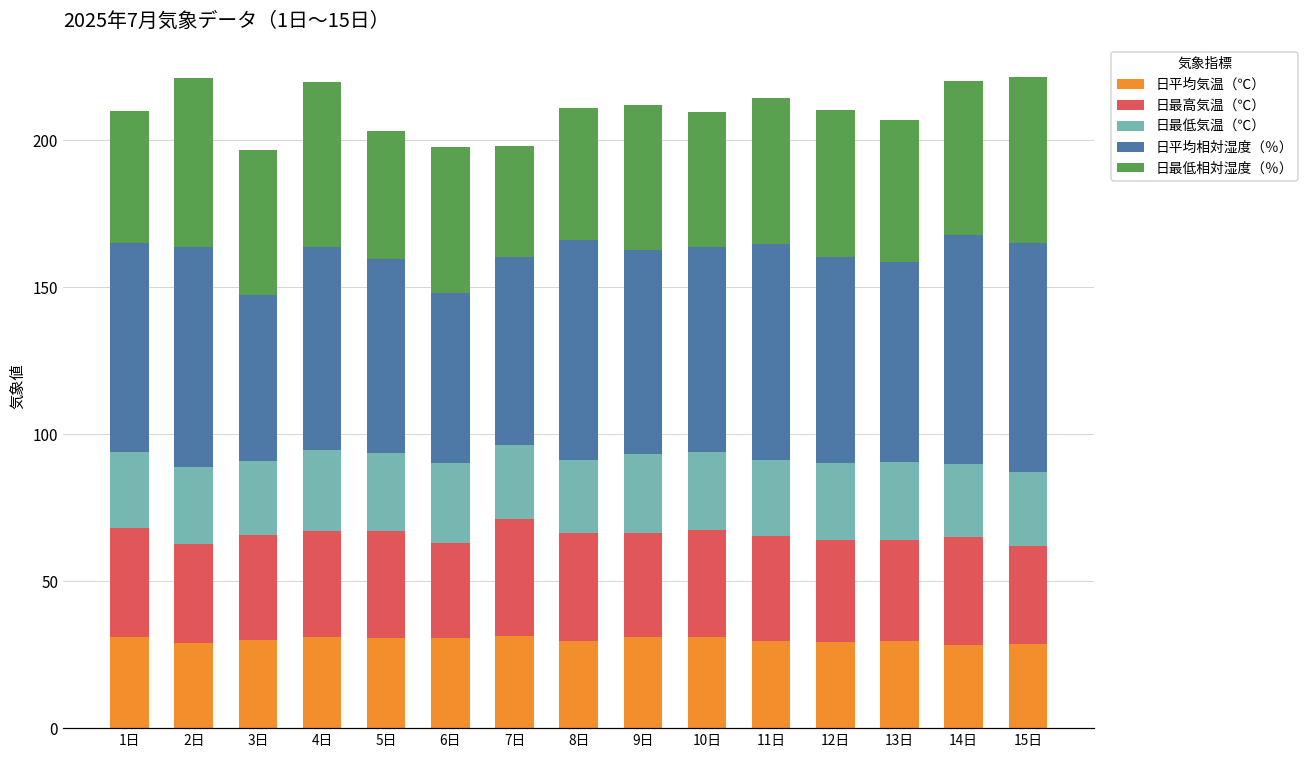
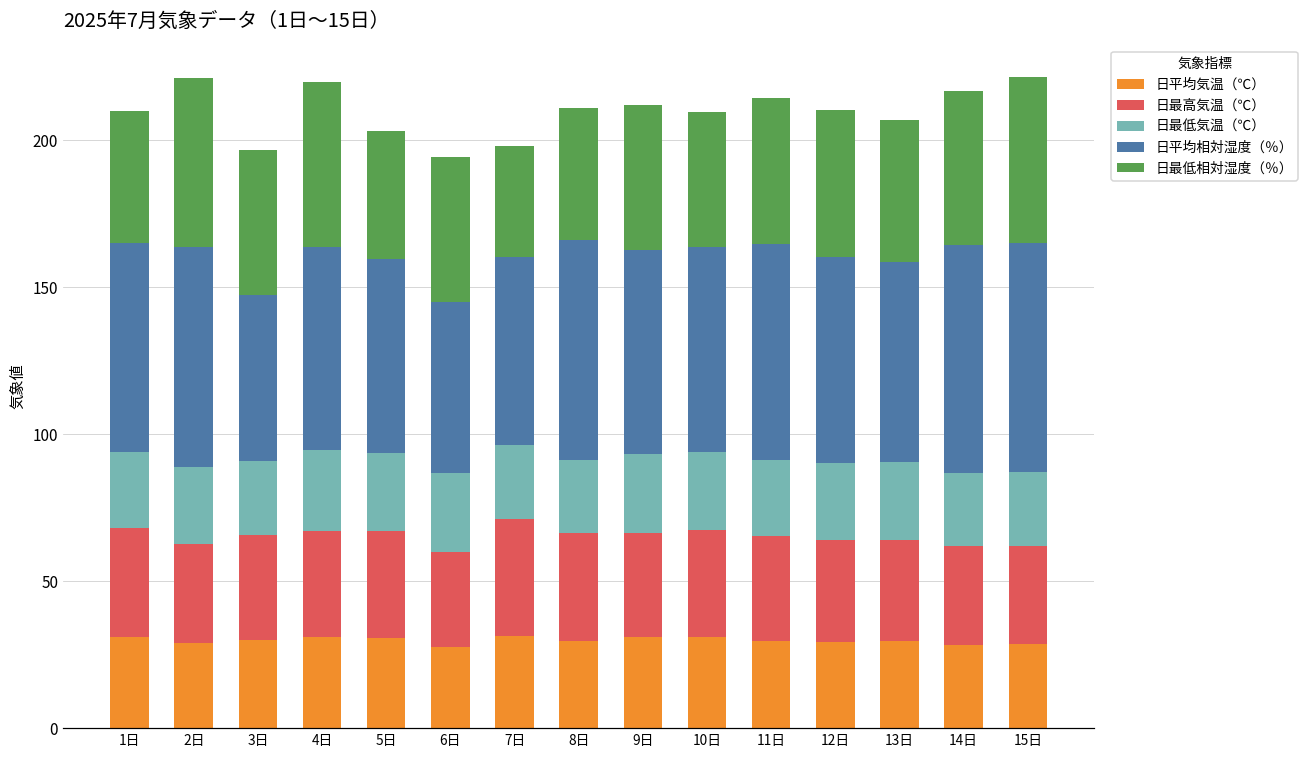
  {
    "日平均気温（℃）": {
      "1日": 31,
      "2日": 29,
      "3日": 30,
      "4日": 31,
      "5日": 31,
-     "6日": 31,
+     "6日": 28,
      "7日": 32,
      "8日": 30,
      "9日": 31,
      "10日": 31,
      "11日": 30,
      "12日": 30,
      "13日": 30,
      "14日": 28,
      "15日": 29
    },
    "日最高気温（℃）": {
      "1日": 37,
      "2日": 34,
      "3日": 36,
      "4日": 36,
      "5日": 36,
      "6日": 32,
      "7日": 40,
      "8日": 37,
      "9日": 35,
      "10日": 37,
      "11日": 36,
      "12日": 35,
      "13日": 35,
-     "14日": 37,
+     "14日": 34,
      "15日": 33
    },
    "日最低気温（℃）": {
      "1日": 26,
      "2日": 26,
      "3日": 25,
      "4日": 28,
      "5日": 27,
      "6日": 27,
      "7日": 25,
      "8日": 25,
      "9日": 27,
      "10日": 27,
      "11日": 26,
      "12日": 26,
      "13日": 26,
      "14日": 25,
      "15日": 25
    },
    "日平均相対湿度（％）": {
      "1日": 71,
      "2日": 75,
      "3日": 57,
      "4日": 69,
      "5日": 66,
      "6日": 58,
      "7日": 64,
      "8日": 75,
      "9日": 69,
      "10日": 70,
      "11日": 74,
      "12日": 70,
      "13日": 68,
      "14日": 78,
      "15日": 78
    },
    "日最低相対湿度（％）": {
      "1日": 45,
      "2日": 57,
      "3日": 49,
      "4日": 56,
      "5日": 44,
      "6日": 49,
      "7日": 38,
      "8日": 45,
      "9日": 49,
      "10日": 46,
      "11日": 50,
      "12日": 50,
      "13日": 48,
      "14日": 53,
      "15日": 56
    }
  }
